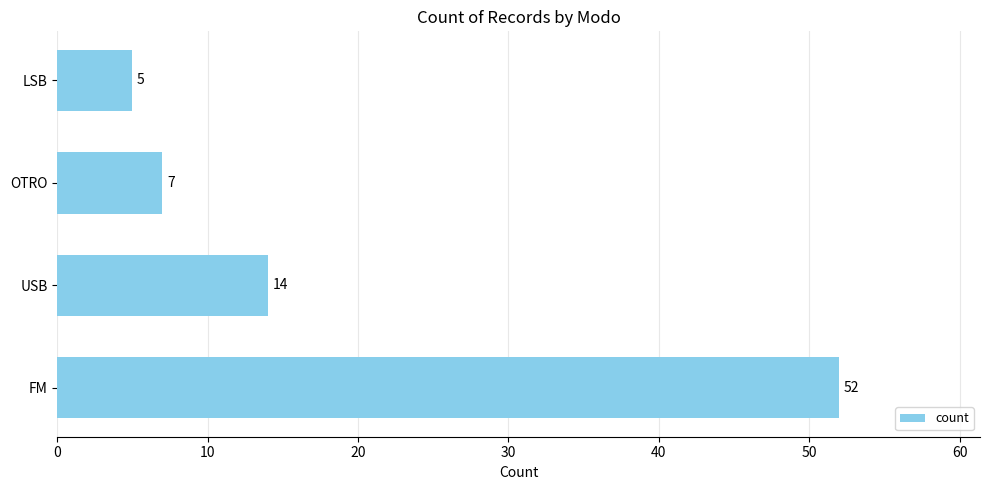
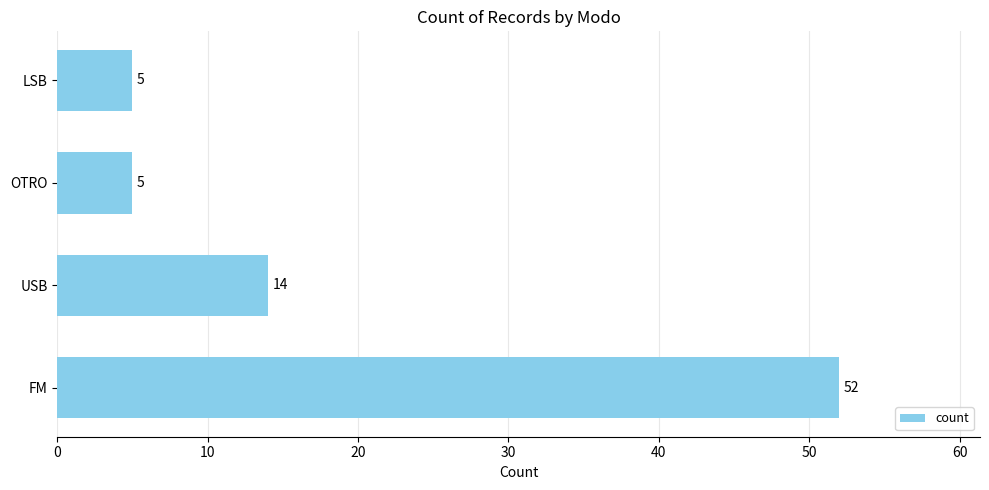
  {
    "LSB": 5,
-   "OTRO": 7,
+   "OTRO": 5,
    "USB": 14,
    "FM": 52
  }
